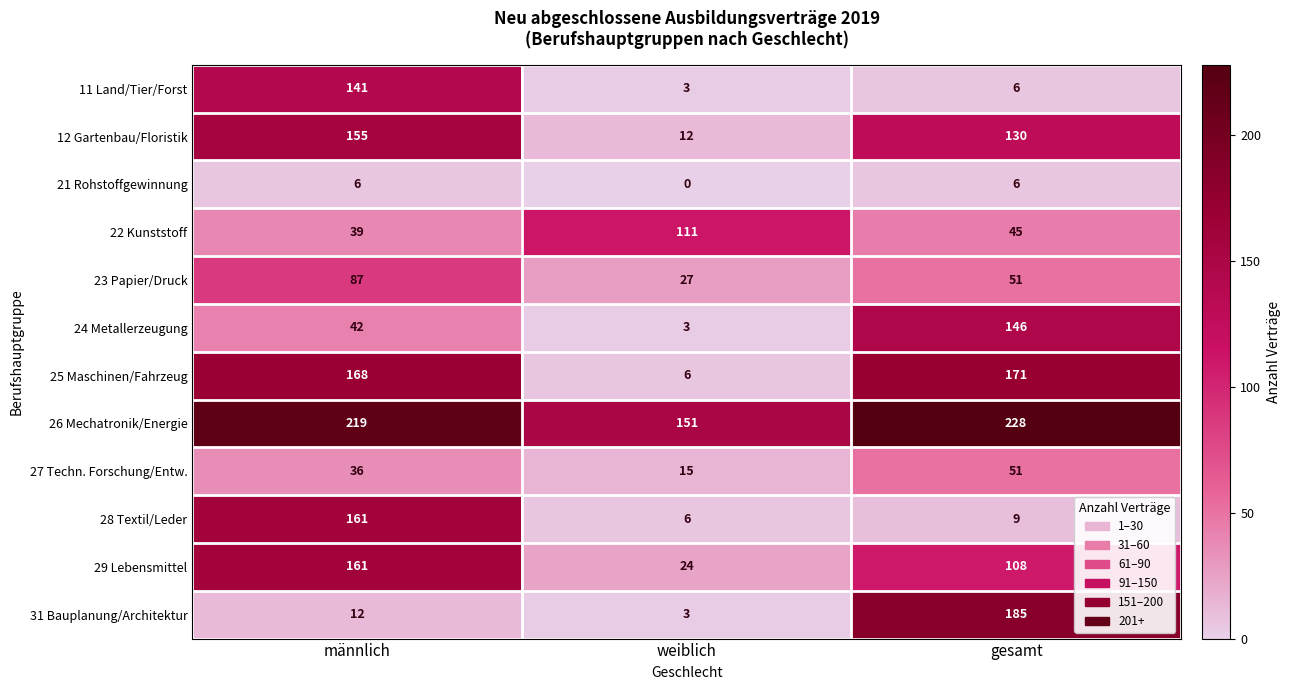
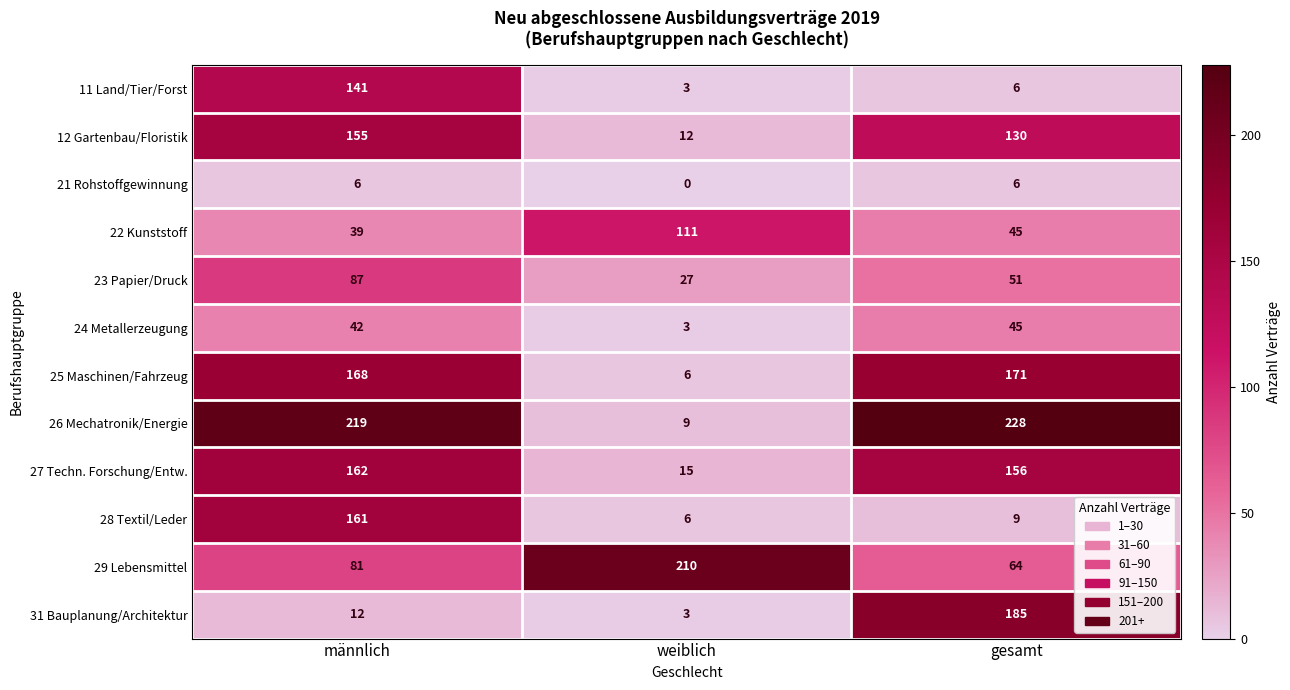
  {
    "11 Land/Tier/Forst": {
      "männlich": 141,
      "weiblich": 3,
      "gesamt": 6
    },
    "12 Gartenbau/Floristik": {
      "männlich": 155,
      "weiblich": 12,
      "gesamt": 130
    },
    "21 Rohstoffgewinnung": {
      "männlich": 6,
      "weiblich": 0,
      "gesamt": 6
    },
    "22 Kunststoff": {
      "männlich": 39,
      "weiblich": 111,
      "gesamt": 45
    },
    "23 Papier/Druck": {
      "männlich": 87,
      "weiblich": 27,
      "gesamt": 51
    },
    "24 Metallerzeugung": {
      "männlich": 42,
      "weiblich": 3,
-     "gesamt": 146
+     "gesamt": 45
    },
    "25 Maschinen/Fahrzeug": {
      "männlich": 168,
      "weiblich": 6,
      "gesamt": 171
    },
    "26 Mechatronik/Energie": {
      "männlich": 219,
-     "weiblich": 151,
+     "weiblich": 9,
      "gesamt": 228
    },
    "27 Techn. Forschung/Entw.": {
-     "männlich": 36,
+     "männlich": 162,
      "weiblich": 15,
-     "gesamt": 51
+     "gesamt": 156
    },
    "28 Textil/Leder": {
      "männlich": 161,
      "weiblich": 6,
      "gesamt": 9
    },
    "29 Lebensmittel": {
-     "männlich": 161,
-     "weiblich": 24,
-     "gesamt": 108
+     "männlich": 81,
+     "weiblich": 210,
+     "gesamt": 64
    },
    "31 Bauplanung/Architektur": {
      "männlich": 12,
      "weiblich": 3,
      "gesamt": 185
    }
  }
